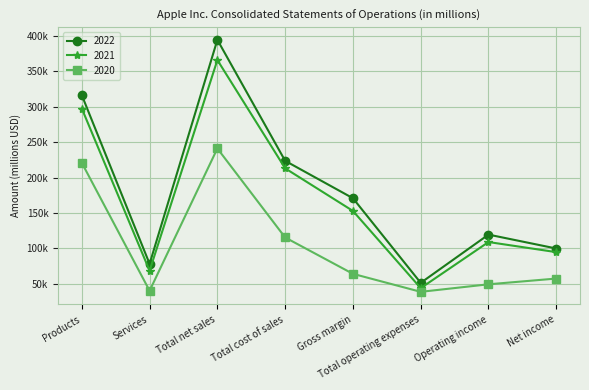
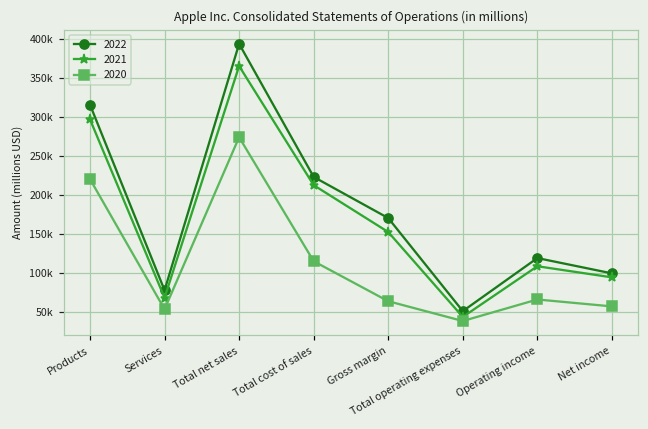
  {
    "2020": {
      "Products": 220000,
-     "Services": 40000,
-     "Total net sales": 240000,
+     "Services": 50000,
+     "Total net sales": 270000,
      "Total cost of sales": 120000,
      "Gross margin": 60000,
      "Total operating expenses": 40000,
-     "Operating income": 50000,
+     "Operating income": 70000,
      "Net income": 60000
    }
  }
